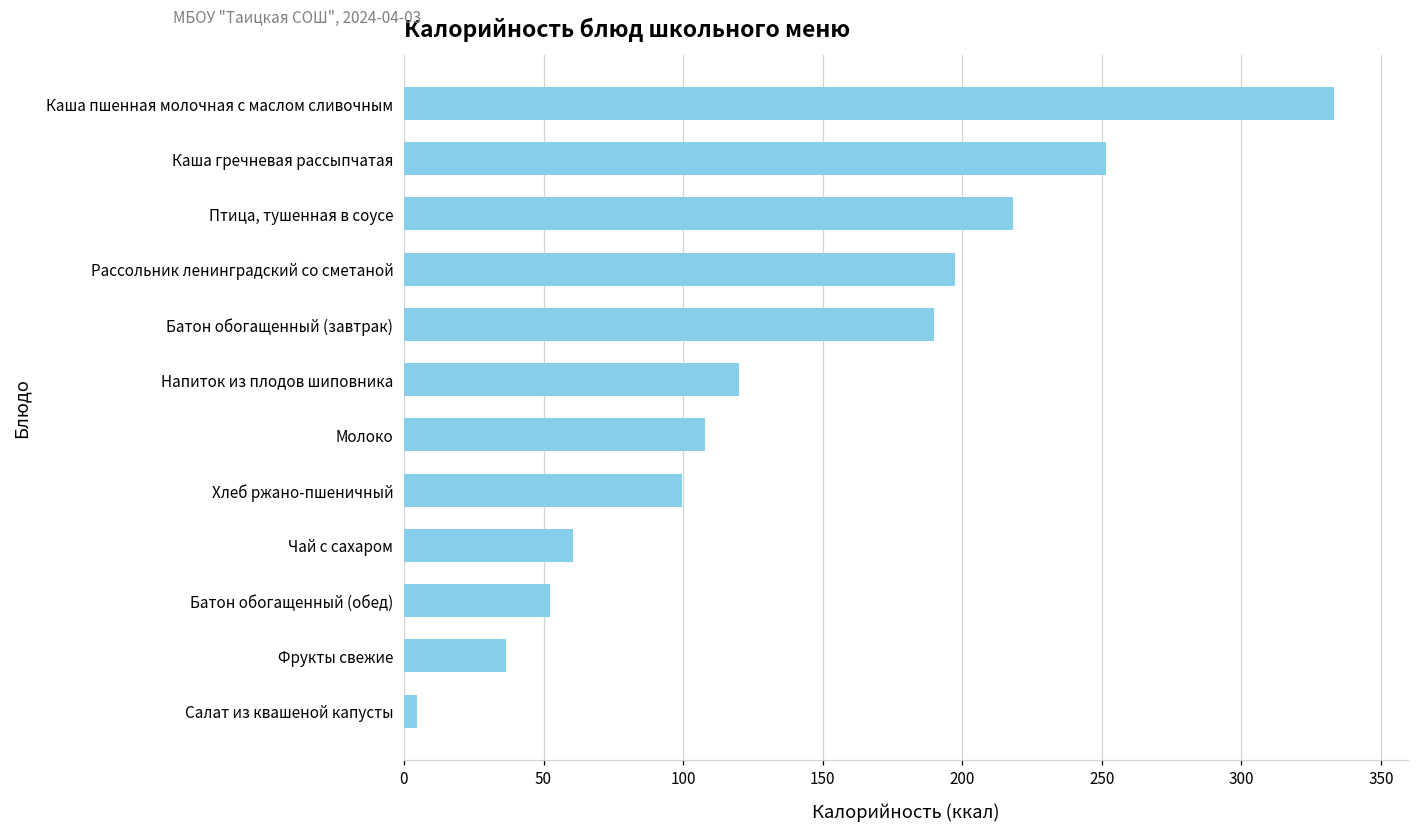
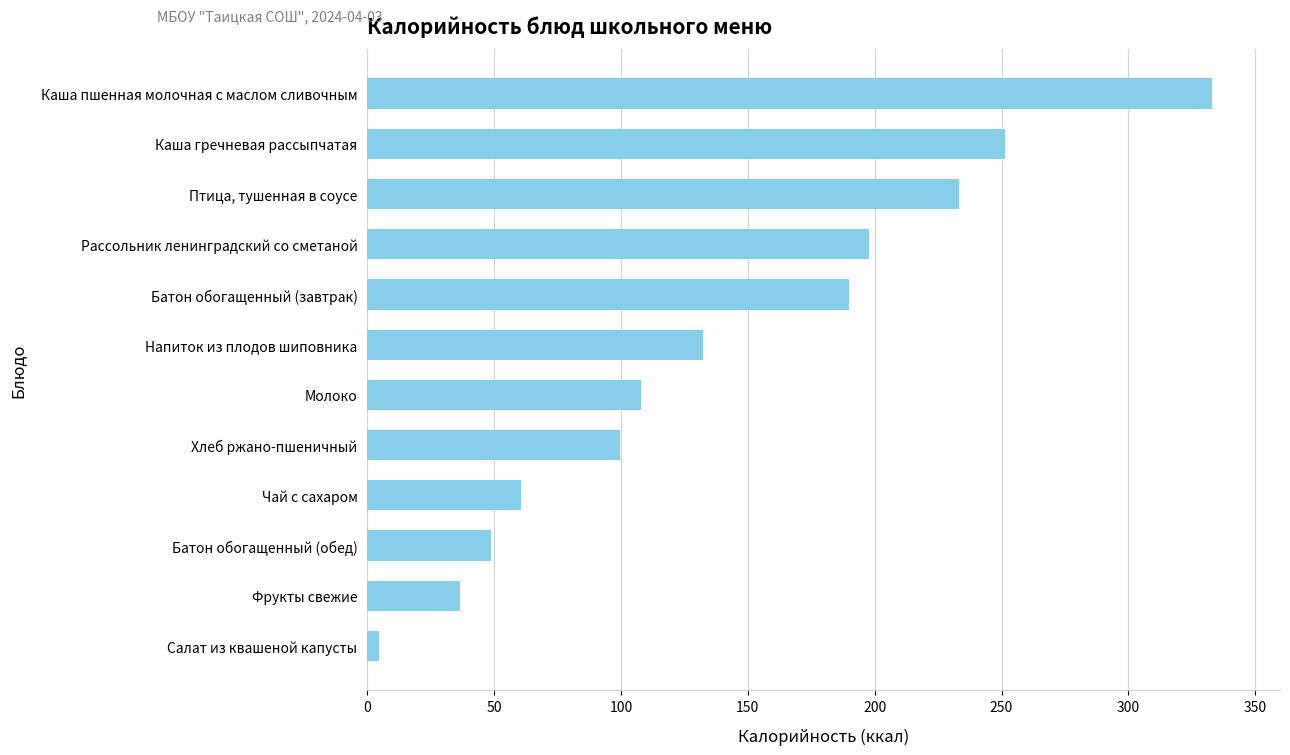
  {
    "Каша пшенная молочная с маслом сливочным": 333,
    "Каша гречневая рассыпчатая": 251,
-   "Птица, тушенная в соусе": 218,
+   "Птица, тушенная в соусе": 233,
    "Рассольник ленинградский со сметаной": 198,
    "Батон обогащенный (завтрак)": 190,
-   "Напиток из плодов шиповника": 120,
+   "Напиток из плодов шиповника": 133,
    "Молоко": 108,
    "Хлеб ржано-пшеничный": 100,
    "Чай с сахаром": 61,
-   "Батон обогащенный (обед)": 52,
+   "Батон обогащенный (обед)": 49,
    "Фрукты свежие": 37,
    "Салат из квашеной капусты": 5
  }
